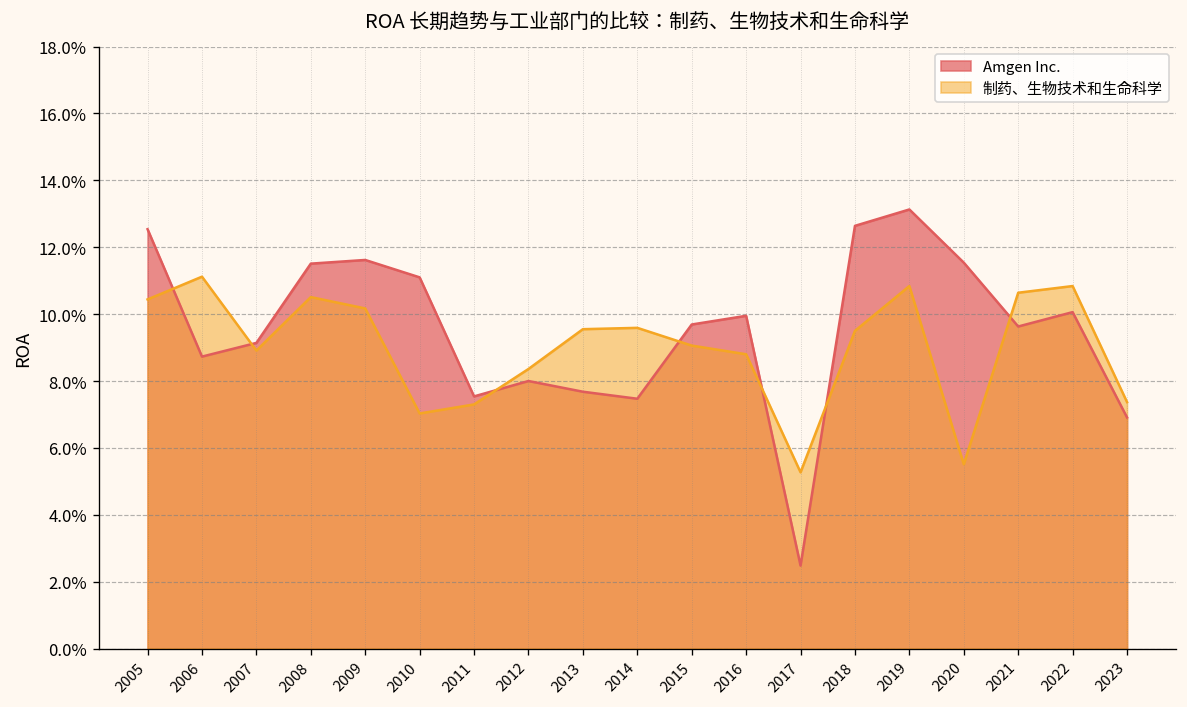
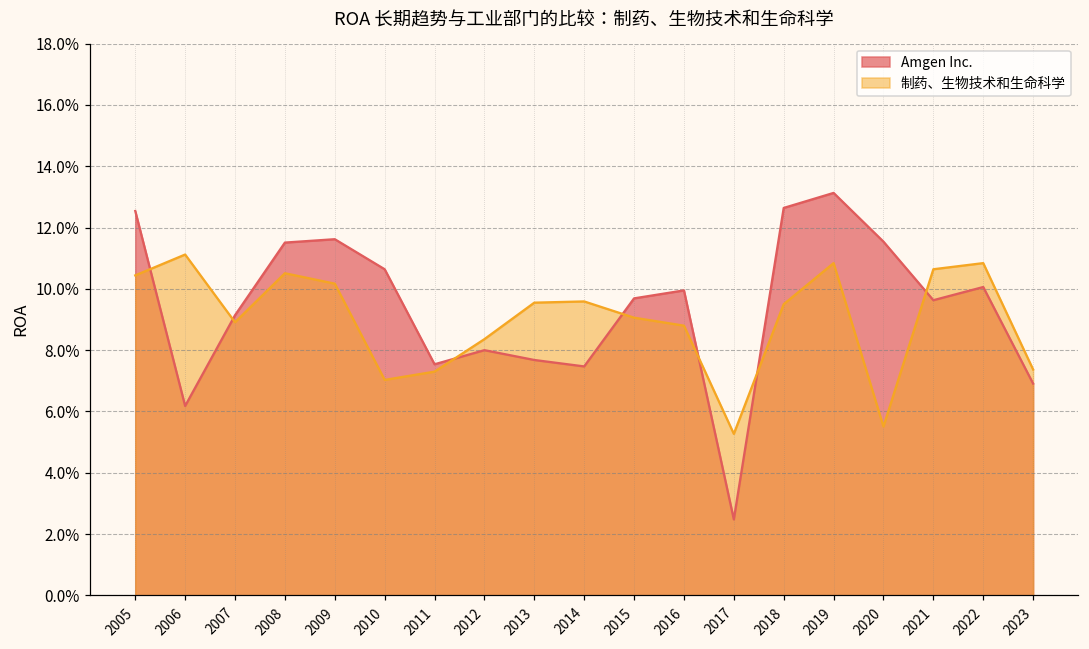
  {
    "Amgen Inc.": {
      "2005": "12.5%",
-     "2006": "8.7%",
+     "2006": "6.2%",
      "2007": "9.1%",
      "2008": "11.5%",
      "2009": "11.6%",
-     "2010": "11.1%",
+     "2010": "10.6%",
      "2011": "7.5%",
      "2012": "8.0%",
      "2013": "7.7%",
      "2014": "7.5%",
      "2015": "9.7%",
      "2016": "10.0%",
      "2017": "2.5%",
      "2018": "12.6%",
      "2019": "13.1%",
      "2020": "11.5%",
      "2021": "9.6%",
      "2022": "10.1%",
      "2023": "6.9%"
    },
    "制药、生物技术和生命科学": {
      "2005": "10.4%",
      "2006": "11.1%",
      "2007": "8.9%",
      "2008": "10.5%",
      "2009": "10.2%",
      "2010": "7.0%",
      "2011": "7.3%",
      "2012": "8.4%",
      "2013": "9.6%",
      "2014": "9.6%",
      "2015": "9.1%",
      "2016": "8.8%",
      "2017": "5.3%",
      "2018": "9.5%",
      "2019": "10.8%",
      "2020": "5.5%",
      "2021": "10.6%",
      "2022": "10.8%",
      "2023": "7.4%"
    }
  }
